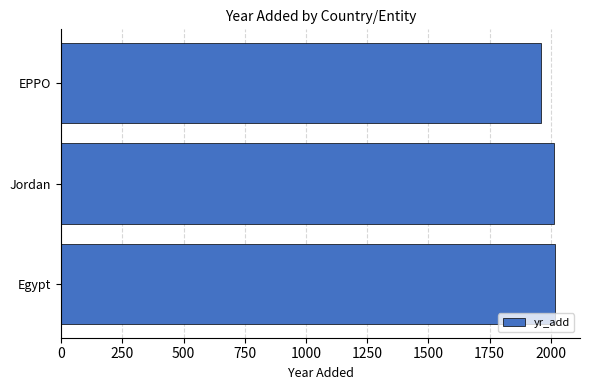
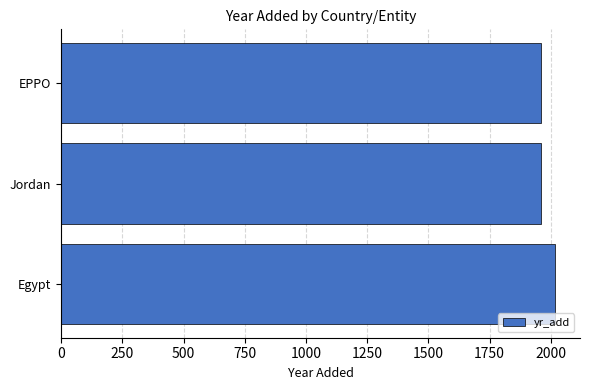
  {
    "EPPO": 1960,
-   "Jordan": 2010,
+   "Jordan": 1960,
    "Egypt": 2020
  }
